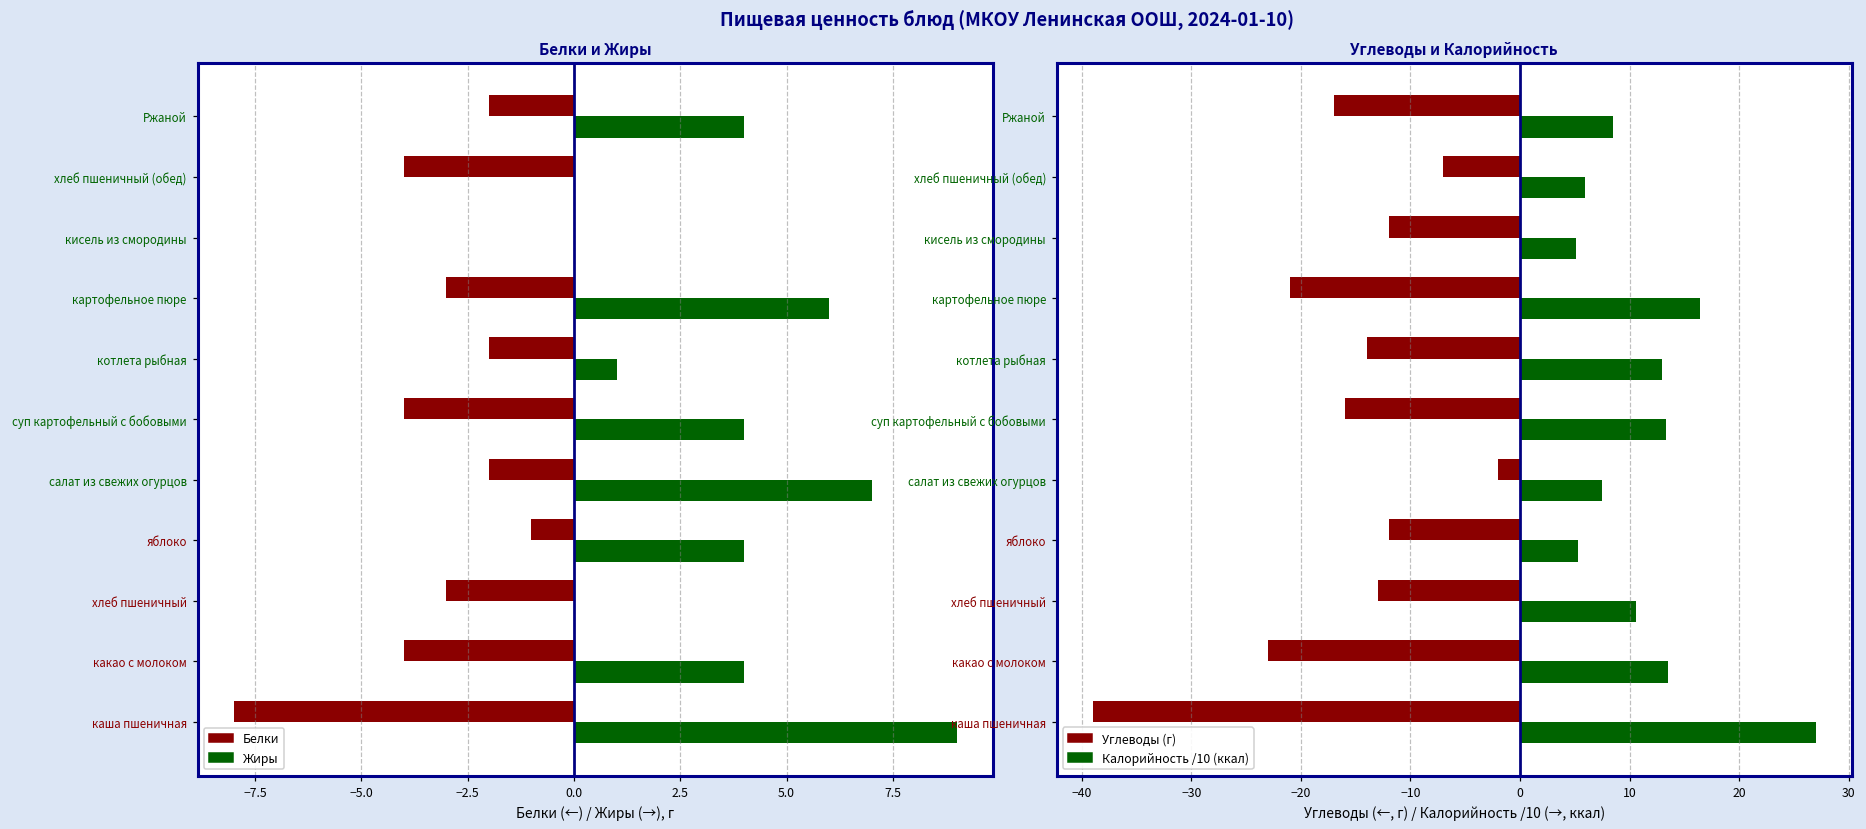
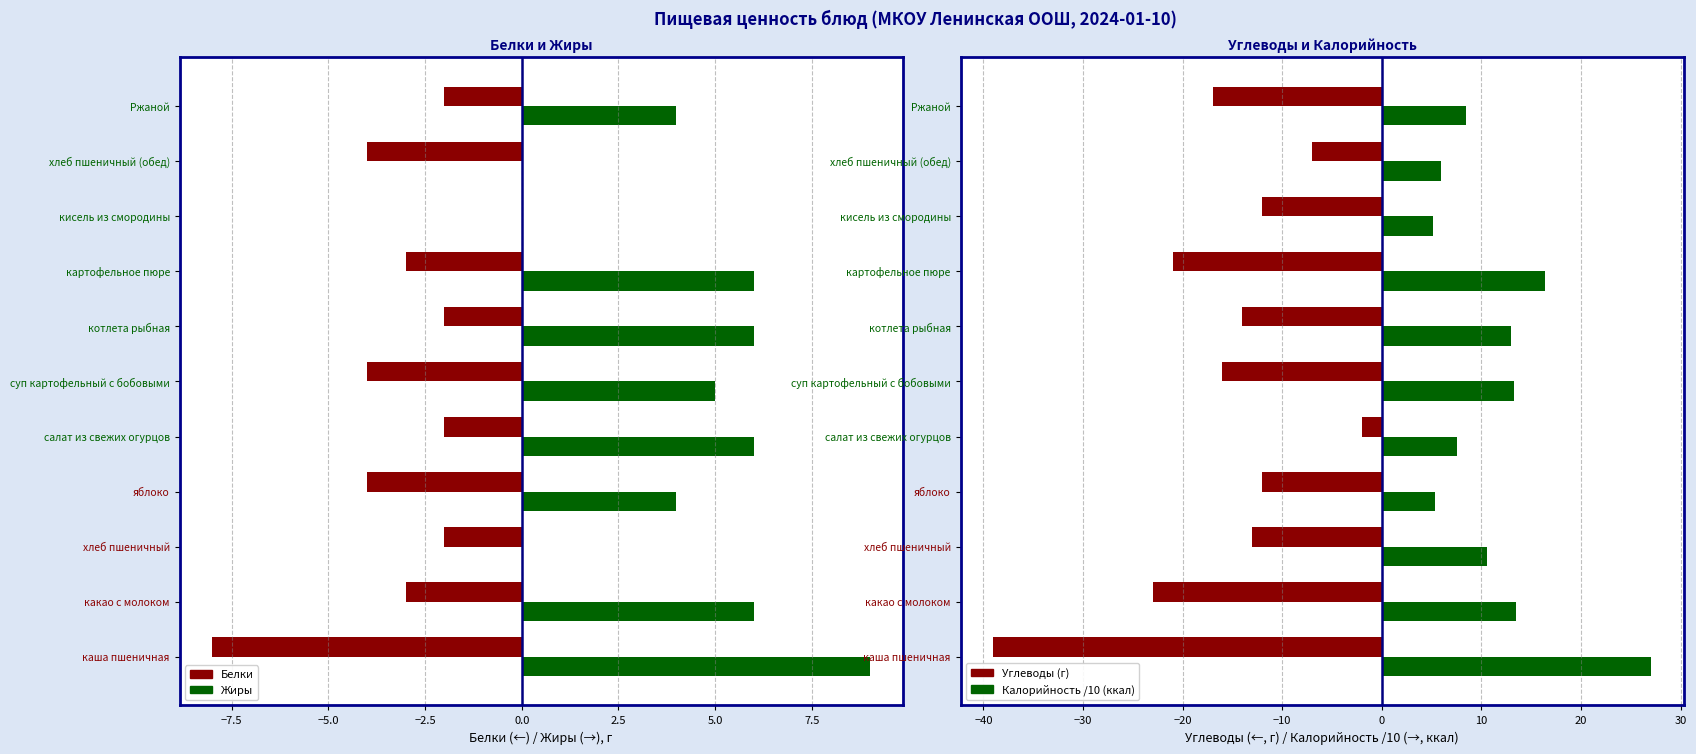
  {
    "Белки и Жиры": {
      "Белки": {
        "Ржаной": -2.0,
        "хлеб пшеничный (обед)": -4.0,
        "кисель из смородины": 0.0,
        "картофельное пюре": -3.0,
        "котлета рыбная": -2.0,
        "суп картофельный с бобовыми": -4.0,
        "салат из свежих огурцов": -2.0,
-       "яблоко": -1.0,
-       "хлеб пшеничный": -3.0,
-       "какао с молоком": -4.0,
+       "яблоко": -4.0,
+       "хлеб пшеничный": -2.0,
+       "какао с молоком": -3.0,
        "каша пшеничная": -8.0
      },
      "Жиры": {
        "Ржаной": 4,
        "хлеб пшеничный (обед)": 0,
        "кисель из смородины": 0,
        "картофельное пюре": 6,
-       "котлета рыбная": 1,
-       "суп картофельный с бобовыми": 4,
-       "салат из свежих огурцов": 7,
+       "котлета рыбная": 6,
+       "суп картофельный с бобовыми": 5,
+       "салат из свежих огурцов": 6,
        "яблоко": 4,
        "хлеб пшеничный": 0,
-       "какао с молоком": 4,
+       "какао с молоком": 6,
        "каша пшеничная": 9
      }
    }
  }
